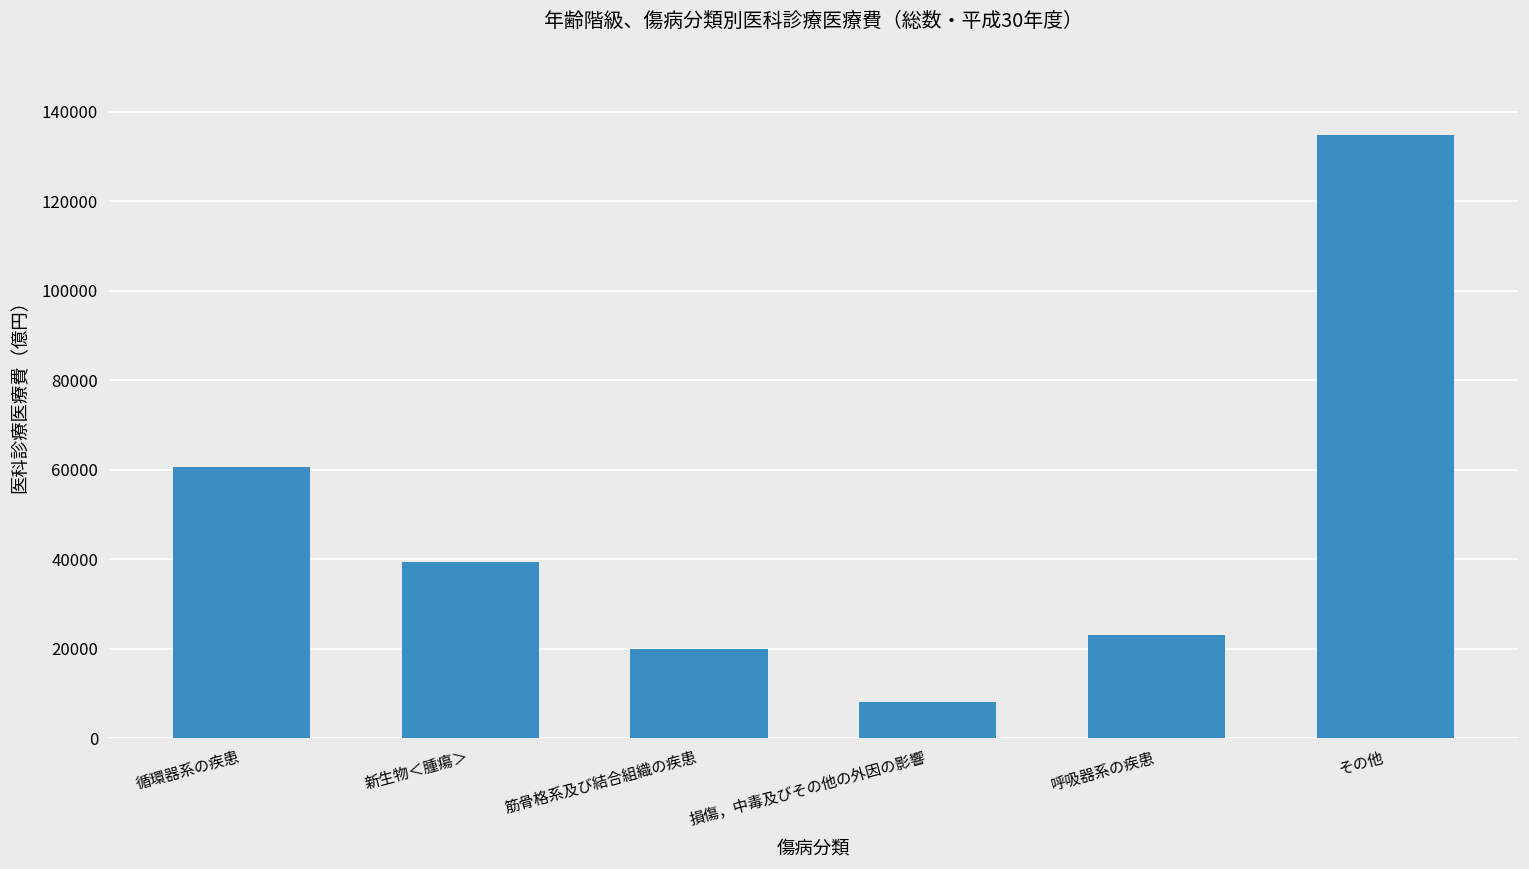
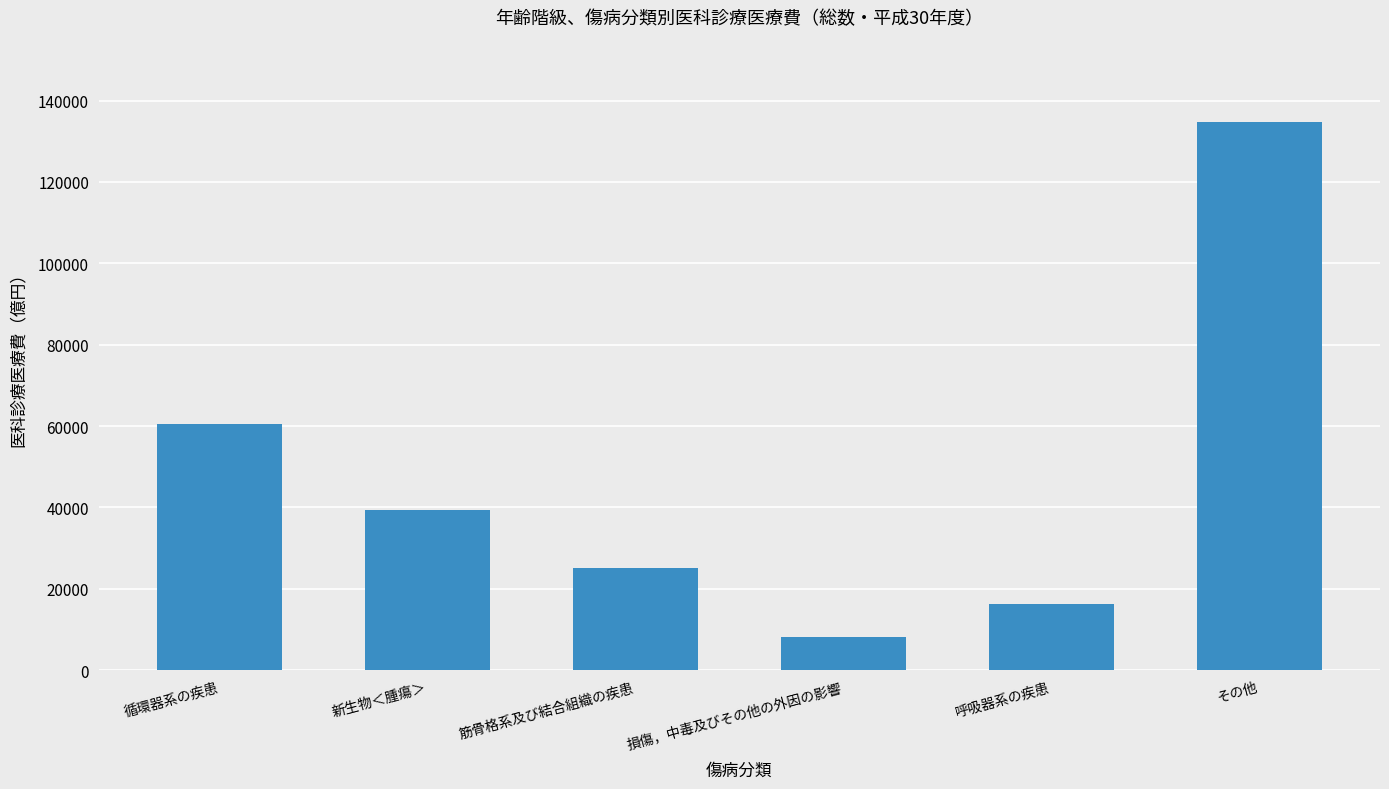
  {
    "循環器系の疾患": 61000,
    "新生物＜腫瘍＞": 39000,
-   "筋骨格系及び結合組織の疾患": 20000,
+   "筋骨格系及び結合組織の疾患": 25000,
    "損傷，中毒及びその他の外因の影響": 8000,
-   "呼吸器系の疾患": 23000,
+   "呼吸器系の疾患": 16000,
    "その他": 135000
  }
